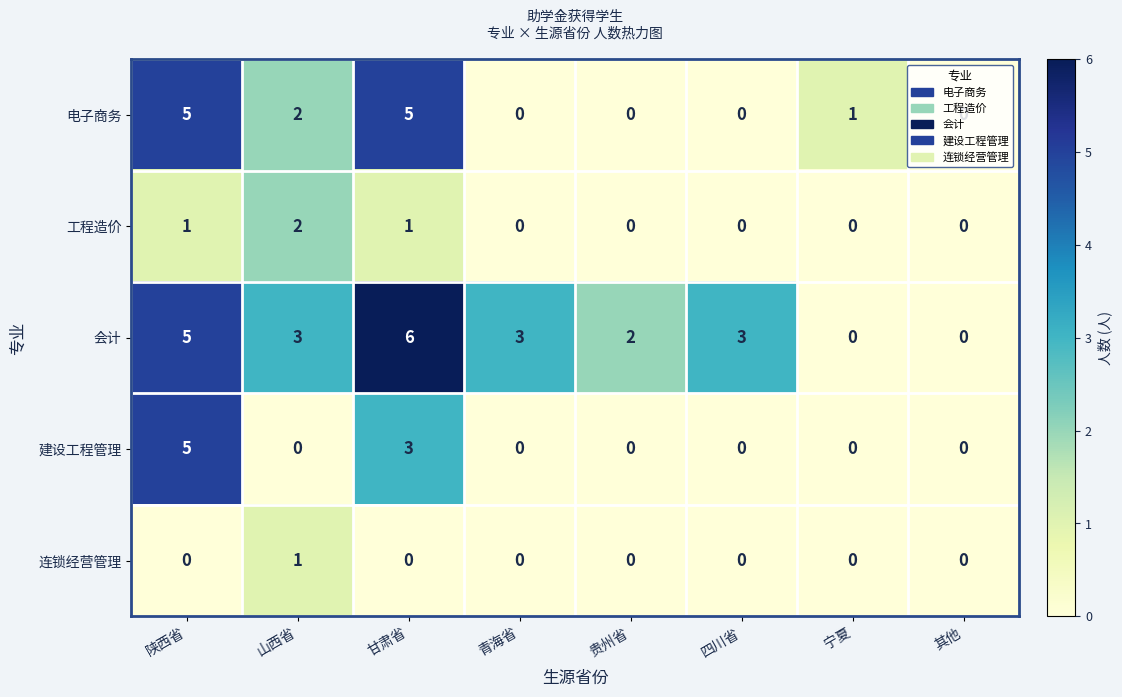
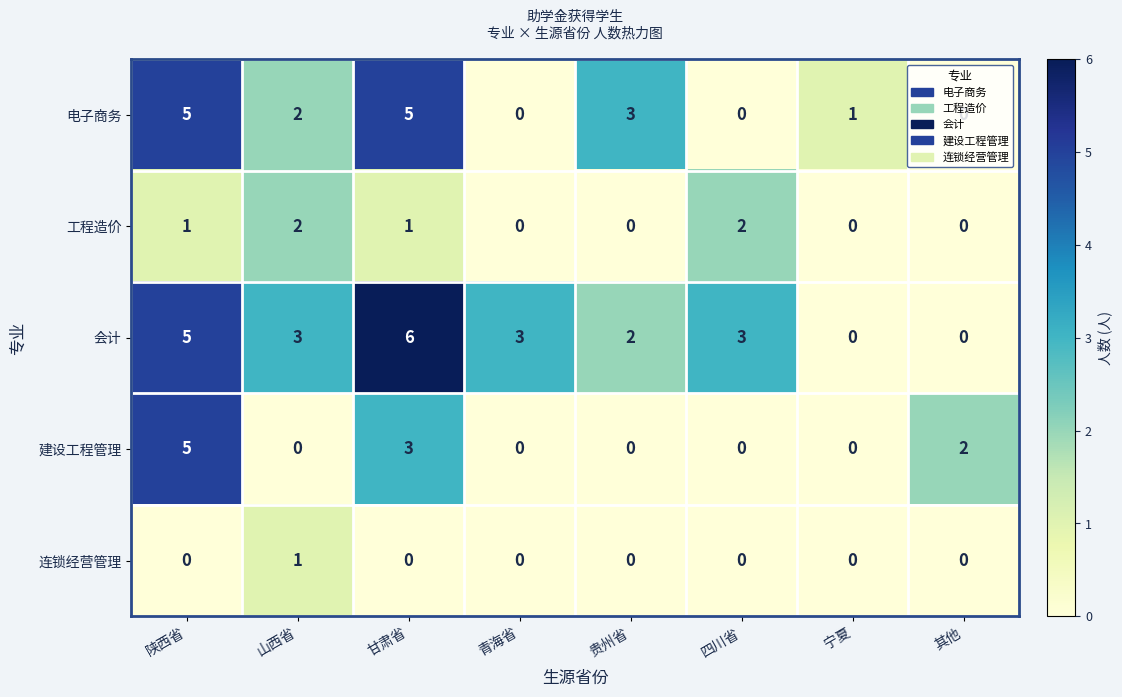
  {
    "电子商务": {
      "陕西省": 5,
      "山西省": 2,
      "甘肃省": 5,
      "青海省": 0,
-     "贵州省": 0,
+     "贵州省": 3,
      "四川省": 0,
      "宁夏": 1
    },
    "工程造价": {
      "陕西省": 1,
      "山西省": 2,
      "甘肃省": 1,
      "青海省": 0,
      "贵州省": 0,
-     "四川省": 0,
+     "四川省": 2,
      "宁夏": 0,
      "其他": 0
    },
    "会计": {
      "陕西省": 5,
      "山西省": 3,
      "甘肃省": 6,
      "青海省": 3,
      "贵州省": 2,
      "四川省": 3,
      "宁夏": 0,
      "其他": 0
    },
    "建设工程管理": {
      "陕西省": 5,
      "山西省": 0,
      "甘肃省": 3,
      "青海省": 0,
      "贵州省": 0,
      "四川省": 0,
      "宁夏": 0,
-     "其他": 0
+     "其他": 2
    },
    "连锁经营管理": {
      "陕西省": 0,
      "山西省": 1,
      "甘肃省": 0,
      "青海省": 0,
      "贵州省": 0,
      "四川省": 0,
      "宁夏": 0,
      "其他": 0
    }
  }
